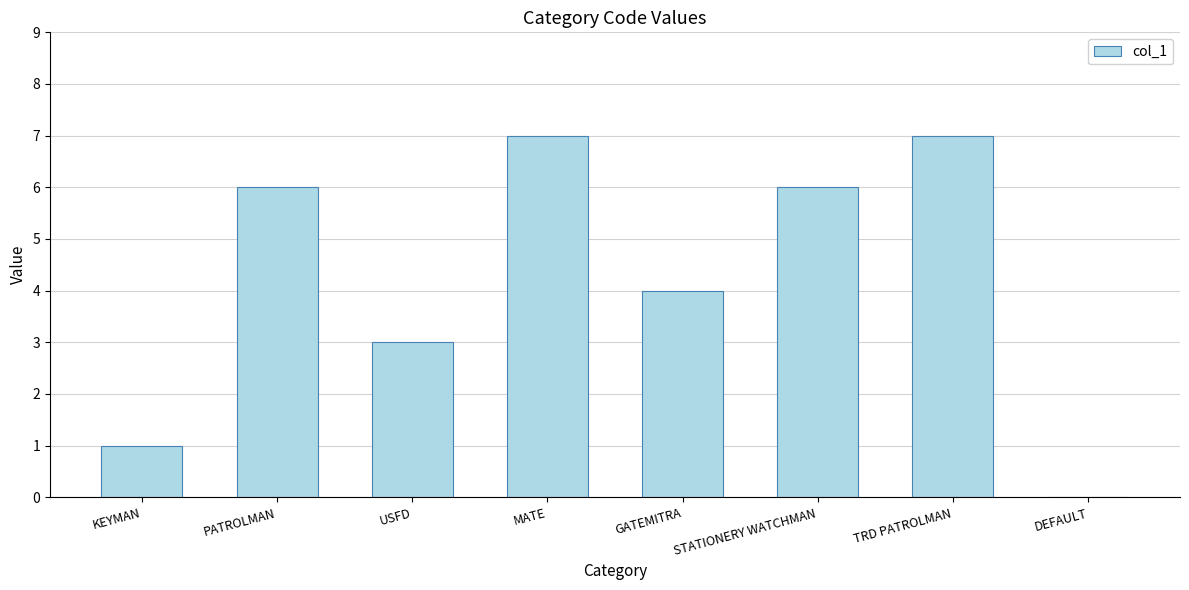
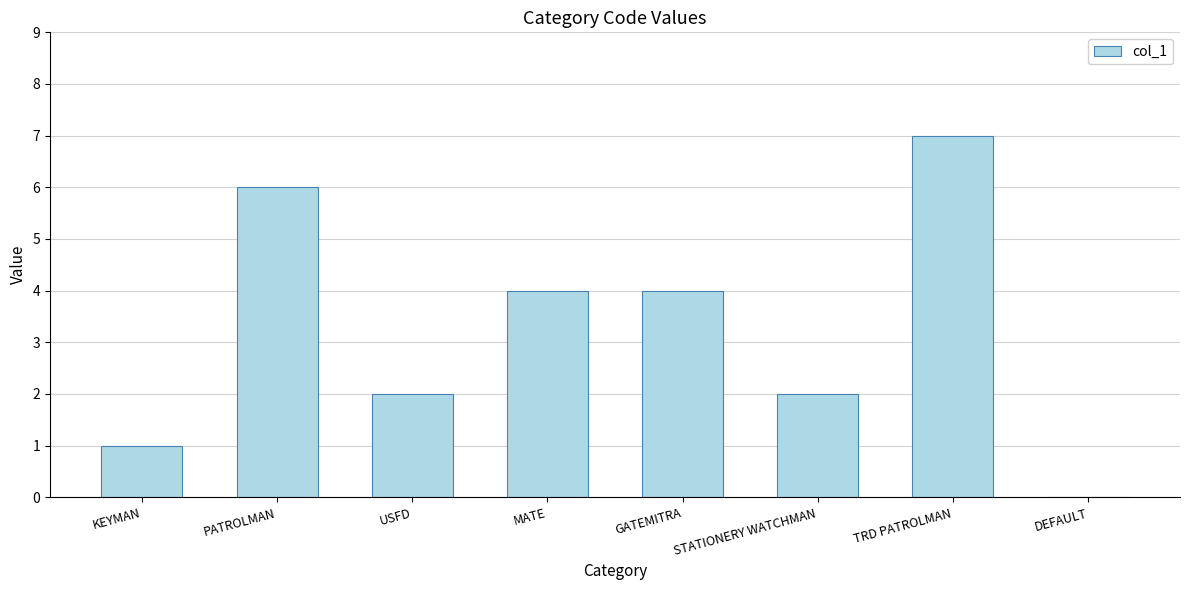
  {
    "KEYMAN": 1,
    "PATROLMAN": 6,
-   "USFD": 3,
-   "MATE": 7,
+   "USFD": 2,
+   "MATE": 4,
    "GATEMITRA": 4,
-   "STATIONERY WATCHMAN": 6,
+   "STATIONERY WATCHMAN": 2,
    "TRD PATROLMAN": 7,
    "DEFAULT": 0
  }
